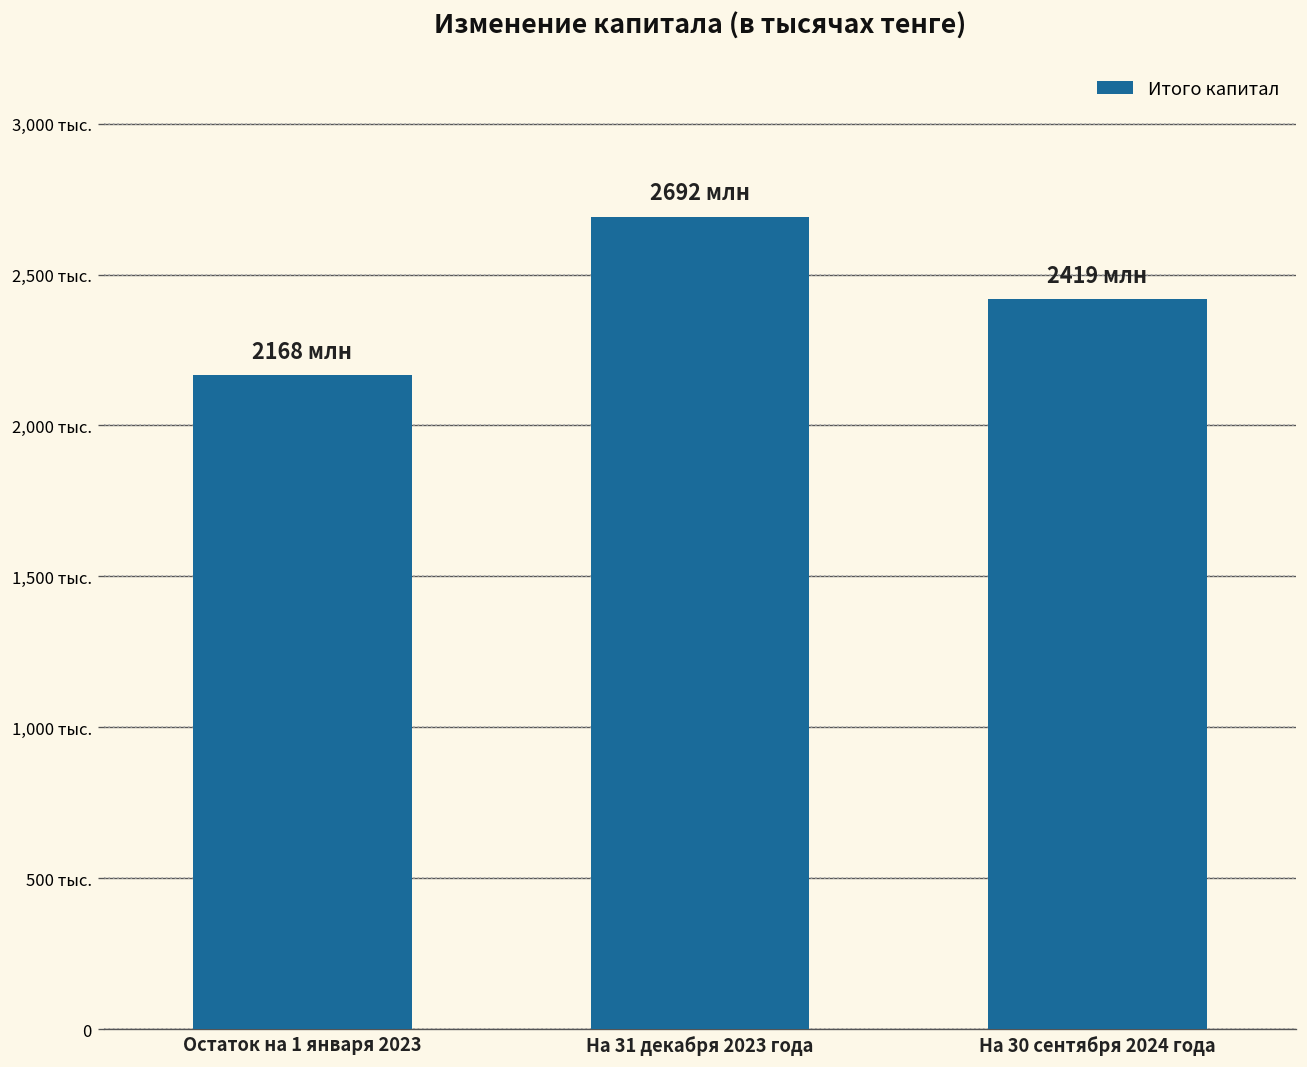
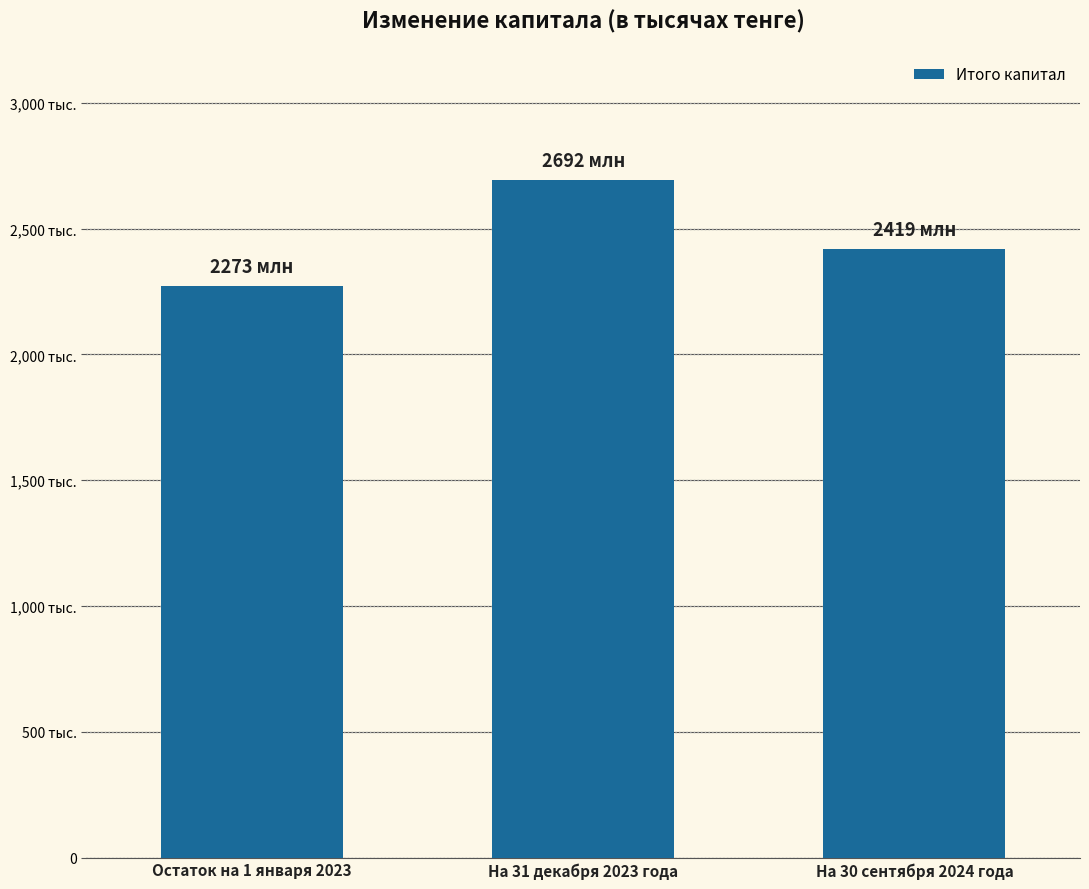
  {
-   "Остаток на 1 января 2023": 2168
+   "Остаток на 1 января 2023": 2273
  }
